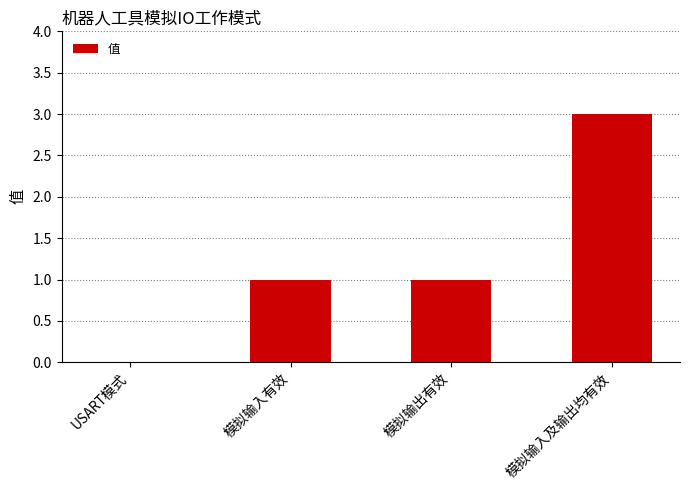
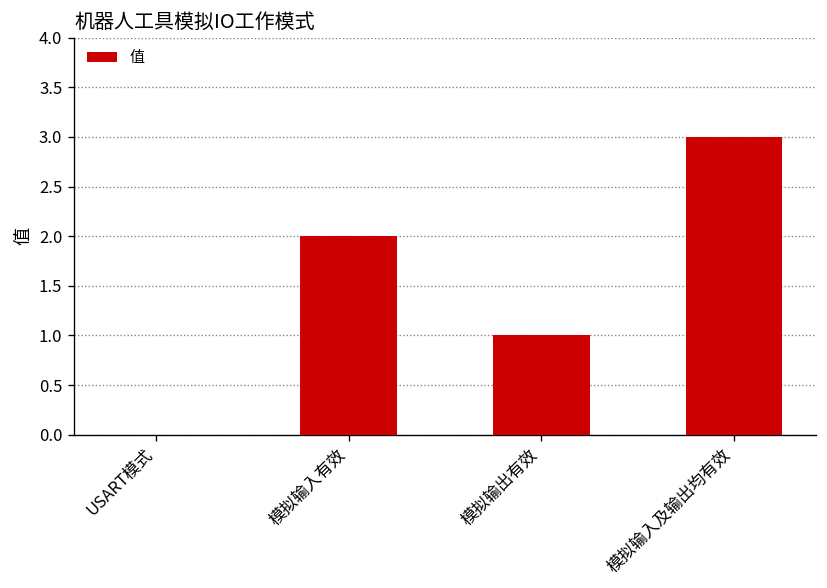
  {
    "USART模式": 0,
-   "模拟输入有效": 1,
+   "模拟输入有效": 2,
    "模拟输出有效": 1,
    "模拟输入及输出均有效": 3
  }
